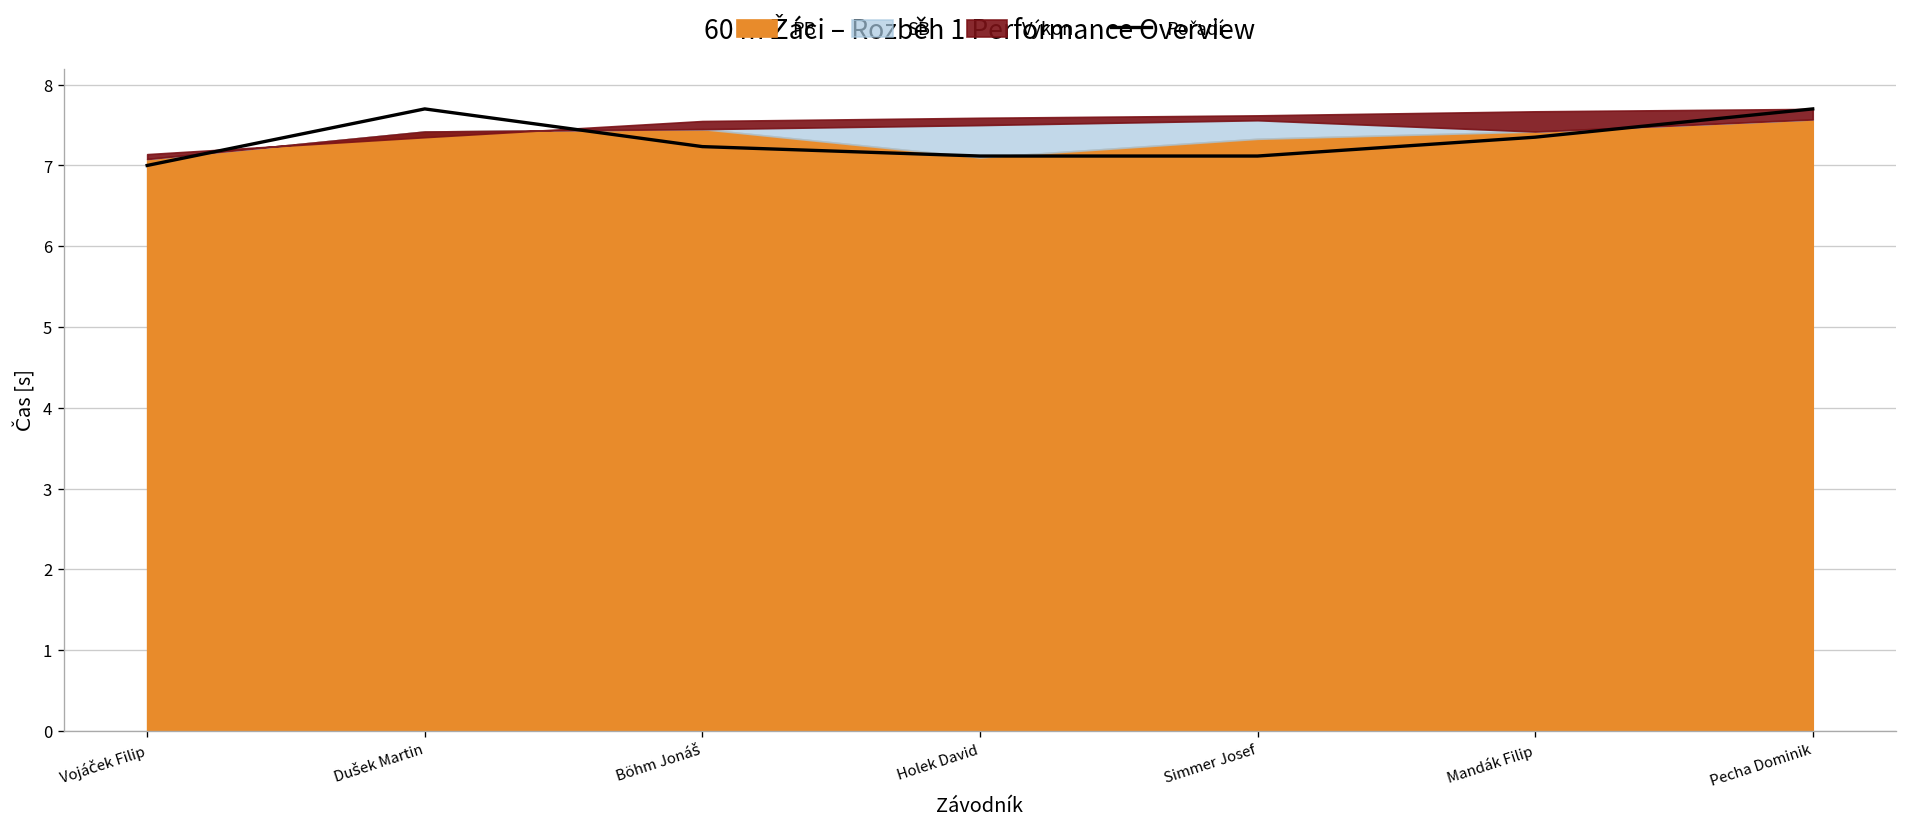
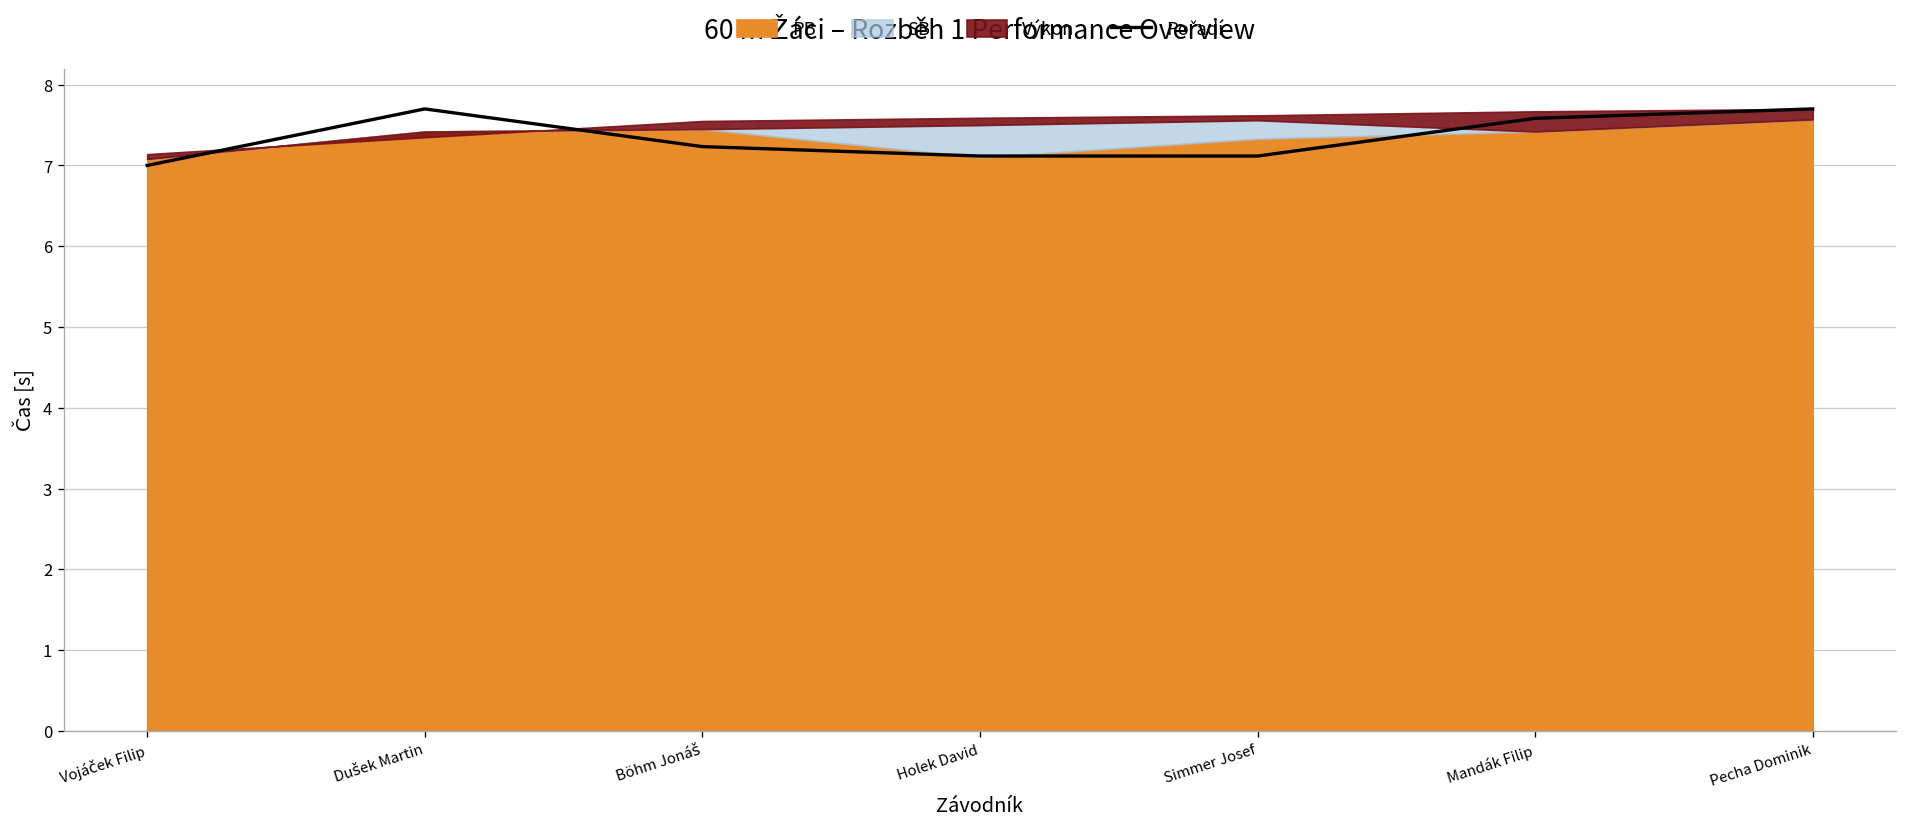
  {
    "Pořadí": {
      "Vojáček Filip": 7.0,
      "Dušek Martin": 7.7,
      "Böhm Jonáš": 7.2,
      "Simmer Josef": 7.1,
-     "Mandák Filip": 7.4
+     "Mandák Filip": 7.6
    },
    "PB": {
      "Simmer Josef": 7.3
    }
  }
